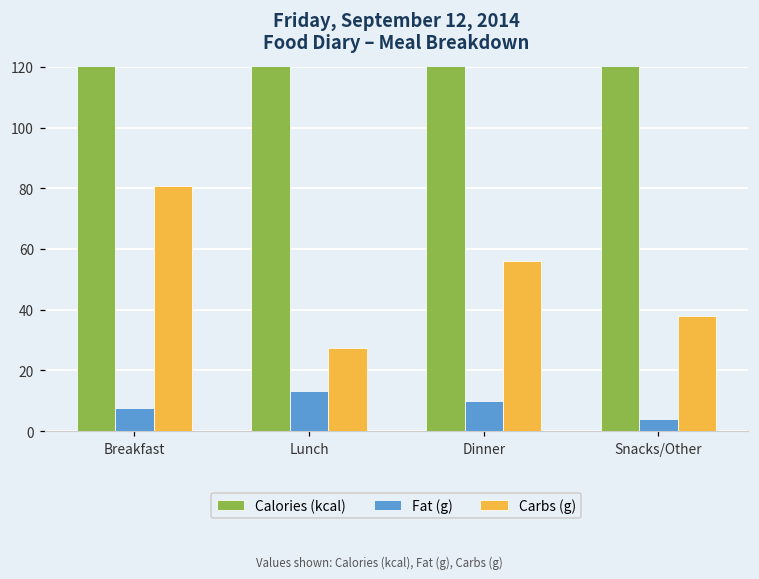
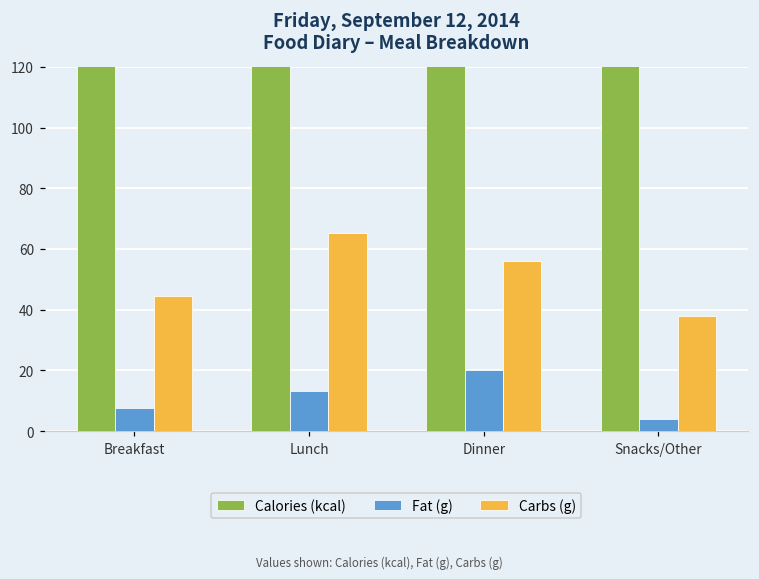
  {
    "Fat (g)": {
      "Breakfast": 8,
      "Lunch": 13,
-     "Dinner": 10,
+     "Dinner": 20,
      "Snacks/Other": 4
    },
    "Carbs (g)": {
-     "Breakfast": 81,
-     "Lunch": 27,
+     "Breakfast": 45,
+     "Lunch": 65,
      "Dinner": 56,
      "Snacks/Other": 38
    }
  }
